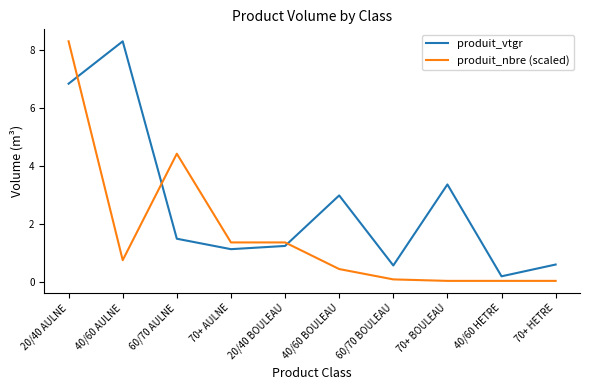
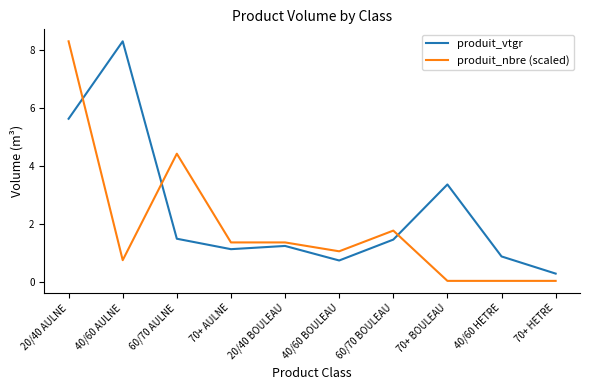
  {
    "produit_vtgr": {
-     "20/40 AULNE": 6.8,
+     "20/40 AULNE": 5.6,
      "40/60 AULNE": 8.3,
      "60/70 AULNE": 1.5,
      "70+ AULNE": 1.1,
      "20/40 BOULEAU": 1.3,
-     "40/60 BOULEAU": 3.0,
-     "60/70 BOULEAU": 0.6,
+     "40/60 BOULEAU": 0.8,
+     "60/70 BOULEAU": 1.5,
      "70+ BOULEAU": 3.4,
-     "40/60 HETRE": 0.2,
-     "70+ HETRE": 0.6
+     "40/60 HETRE": 0.9,
+     "70+ HETRE": 0.3
    },
    "produit_nbre (scaled)": {
      "20/40 AULNE": 8.3,
      "40/60 AULNE": 0.8,
      "60/70 AULNE": 4.4,
      "70+ AULNE": 1.4,
      "20/40 BOULEAU": 1.4,
-     "40/60 BOULEAU": 0.5,
-     "60/70 BOULEAU": 0.1,
+     "40/60 BOULEAU": 1.1,
+     "60/70 BOULEAU": 1.8,
      "70+ BOULEAU": 0.1,
      "40/60 HETRE": 0.1,
      "70+ HETRE": 0.1
    }
  }
